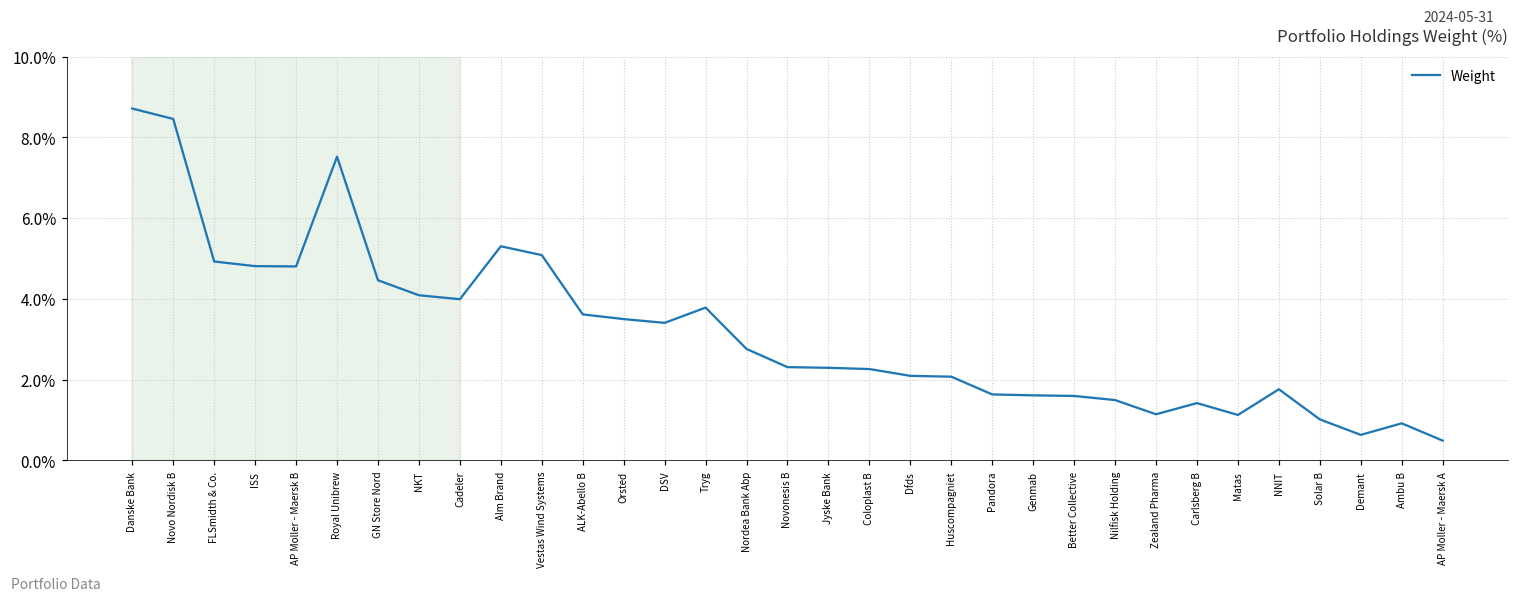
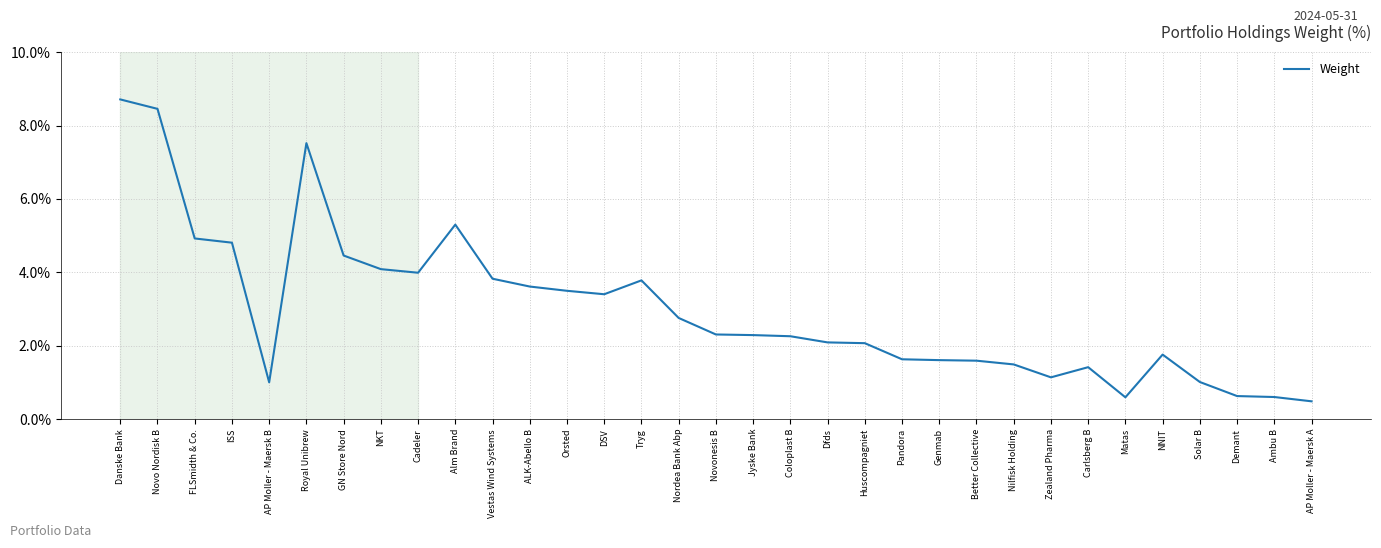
  {
    "Danske Bank": "8.7%",
    "Novo Nordisk B": "8.5%",
    "FLSmidth & Co.": "4.9%",
    "ISS": "4.8%",
-   "AP Moller - Maersk B": "4.8%",
+   "AP Moller - Maersk B": "1.0%",
    "Royal Unibrew": "7.5%",
    "GN Store Nord": "4.5%",
    "NKT": "4.1%",
    "Cadeler": "4.0%",
    "Alm Brand": "5.3%",
-   "Vestas Wind Systems": "5.1%",
+   "Vestas Wind Systems": "3.8%",
    "ALK-Abello B": "3.6%",
    "Orsted": "3.5%",
    "DSV": "3.4%",
    "Tryg": "3.8%",
    "Nordea Bank Abp": "2.8%",
    "Novonesis B": "2.3%",
    "Jyske Bank": "2.3%",
    "Coloplast B": "2.3%",
    "Dfds": "2.1%",
    "Huscompagniet": "2.1%",
    "Pandora": "1.6%",
    "Genmab": "1.6%",
    "Better Collective": "1.6%",
    "Nilfisk Holding": "1.5%",
    "Zealand Pharma": "1.1%",
    "Carlsberg B": "1.4%",
-   "Matas": "1.1%",
+   "Matas": "0.6%",
    "NNIT": "1.8%",
    "Solar B": "1.0%",
    "Demant": "0.6%",
-   "Ambu B": "0.9%",
+   "Ambu B": "0.6%",
    "AP Moller - Maersk A": "0.5%"
  }
